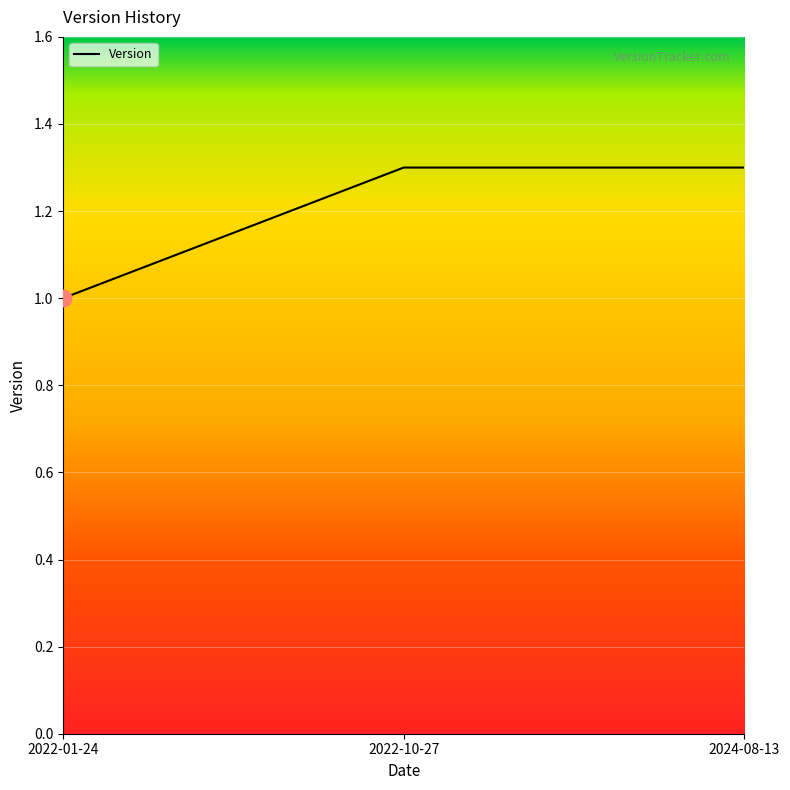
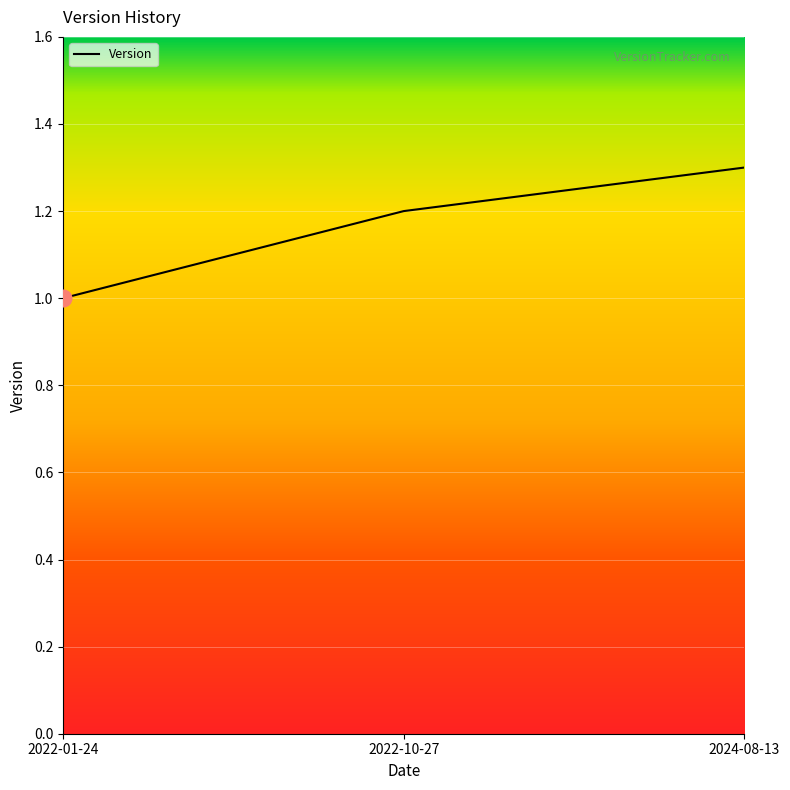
  {
    "Version": {
-     "2022-10-27": 1.3,
+     "2022-10-27": 1.2,
      "2024-08-13": 1.3
    }
  }
